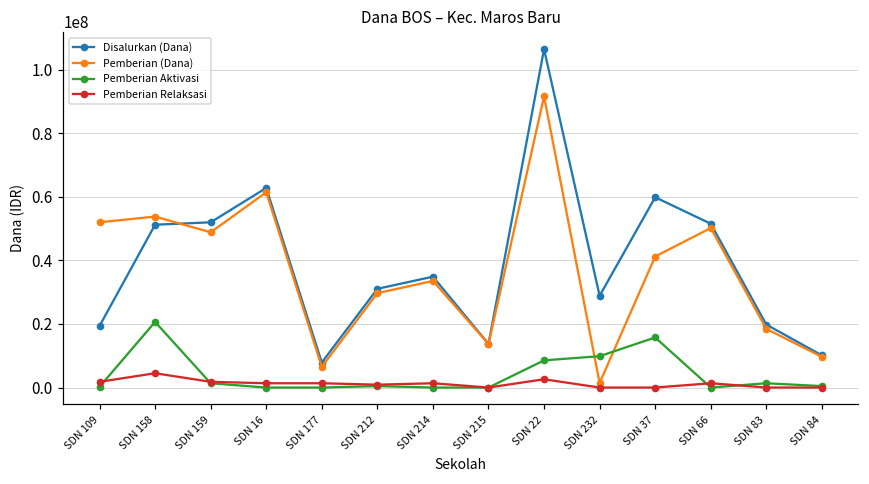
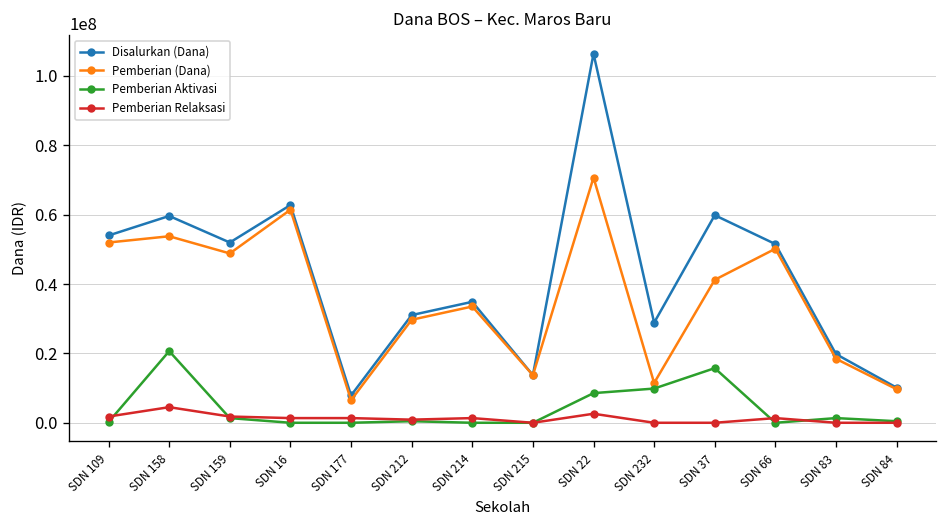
  {
    "Disalurkan (Dana)": {
-     "SDN 109": 19000000,
-     "SDN 158": 51000000,
+     "SDN 109": 54000000,
+     "SDN 158": 60000000,
      "SDN 159": 52000000,
      "SDN 16": 63000000,
      "SDN 177": 8000000,
      "SDN 212": 31000000,
      "SDN 214": 35000000,
      "SDN 22": 106000000,
      "SDN 232": 29000000,
      "SDN 37": 60000000,
      "SDN 66": 52000000,
      "SDN 83": 20000000
    },
    "Pemberian (Dana)": {
      "SDN 109": 52000000,
      "SDN 158": 54000000,
      "SDN 159": 49000000,
      "SDN 16": 61000000,
      "SDN 177": 7000000,
      "SDN 212": 30000000,
      "SDN 214": 34000000,
-     "SDN 22": 92000000,
-     "SDN 232": 1000000,
+     "SDN 22": 71000000,
+     "SDN 232": 11000000,
      "SDN 37": 41000000,
      "SDN 66": 50000000,
      "SDN 83": 18000000
    },
    "Pemberian Aktivasi": {
      "SDN 109": 0,
      "SDN 158": 21000000,
      "SDN 16": 0,
      "SDN 177": 0,
      "SDN 214": 0,
      "SDN 22": 9000000,
      "SDN 232": 10000000,
      "SDN 37": 16000000,
      "SDN 66": 0,
      "SDN 83": 1000000
    },
    "Pemberian Relaksasi": {
      "SDN 109": 2000000,
      "SDN 158": 5000000,
      "SDN 16": 1000000,
      "SDN 177": 1000000,
      "SDN 214": 1000000,
      "SDN 22": 3000000,
      "SDN 232": 0,
      "SDN 37": 0,
      "SDN 66": 1000000,
      "SDN 83": 0
    }
  }
